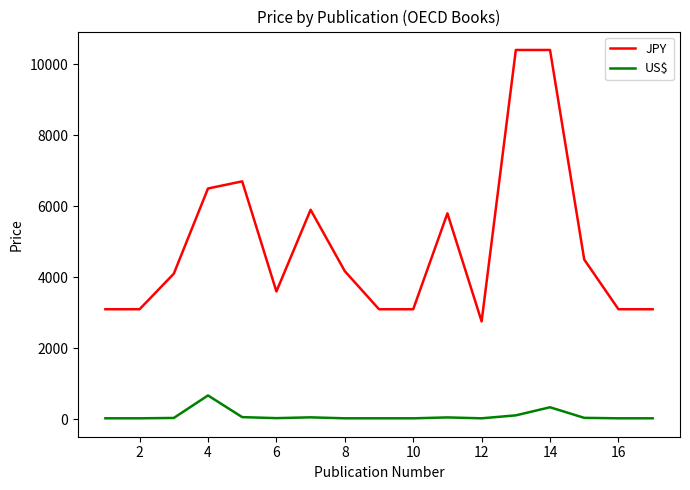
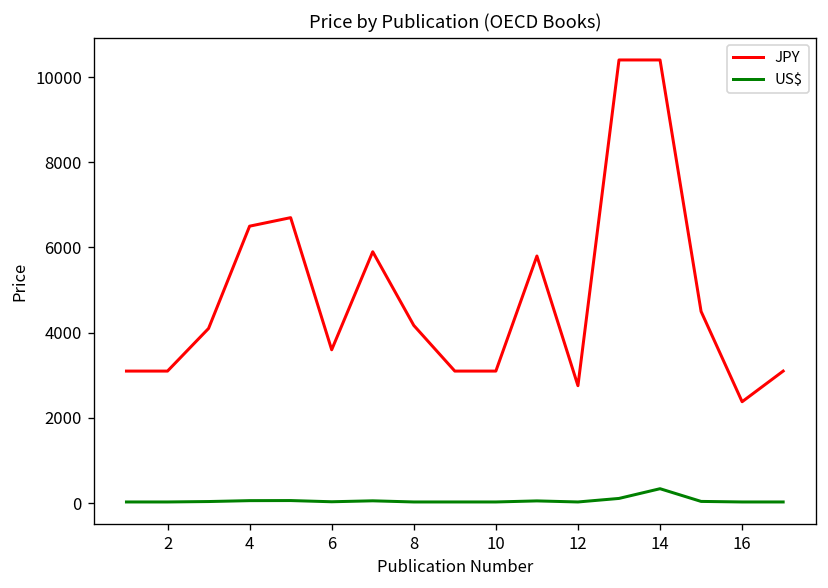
  {
    "JPY": {
      "2": 3100,
      "4": 6500,
      "6": 3600,
      "8": 4200,
      "10": 3100,
      "12": 2800,
      "14": 10400,
-     "16": 3100
+     "16": 2400
    },
    "US$": {
      "2": 0,
-     "4": 700,
+     "4": 100,
      "6": 0,
      "8": 0,
      "10": 0,
      "12": 0,
      "14": 300,
      "16": 0
    }
  }
